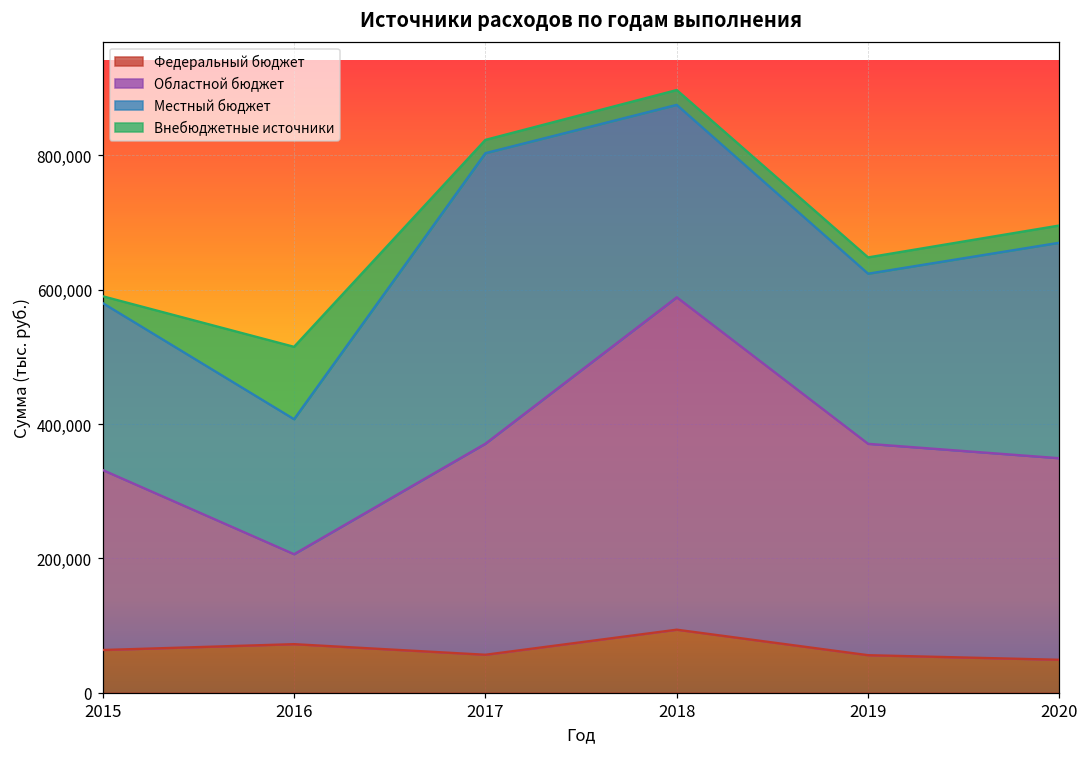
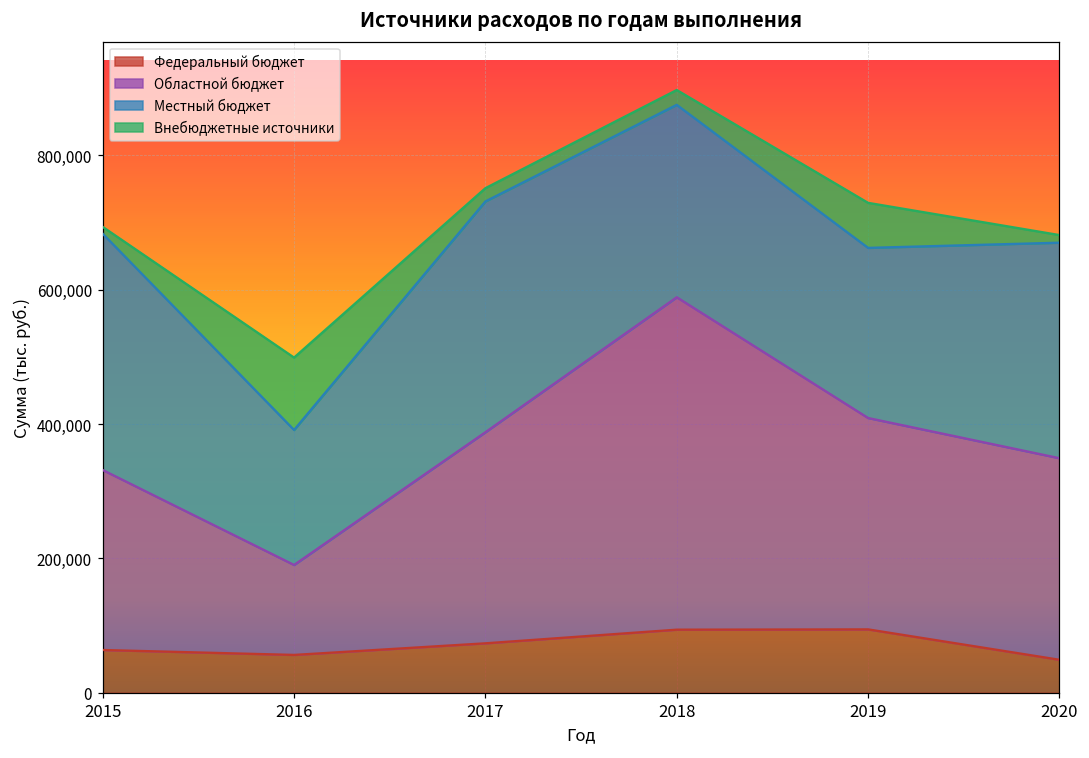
  {
    "Федеральный бюджет": {
      "2015": "60,000",
-     "2016": "70,000",
-     "2017": "60,000",
+     "2016": "60,000",
+     "2017": "70,000",
      "2018": "90,000",
-     "2019": "60,000",
+     "2019": "90,000",
      "2020": "50,000"
    },
    "Областной бюджет": {
      "2015": "270,000",
      "2016": "130,000",
      "2017": "310,000",
      "2018": "490,000",
      "2019": "310,000",
      "2020": "300,000"
    },
    "Местный бюджет": {
-     "2015": "250,000",
+     "2015": "350,000",
      "2016": "200,000",
-     "2017": "430,000",
+     "2017": "340,000",
      "2018": "290,000",
      "2019": "250,000",
      "2020": "320,000"
    },
    "Внебюджетные источники": {
      "2015": "10,000",
      "2016": "110,000",
      "2017": "20,000",
      "2018": "20,000",
-     "2019": "20,000",
-     "2020": "30,000"
+     "2019": "70,000",
+     "2020": "10,000"
    }
  }
